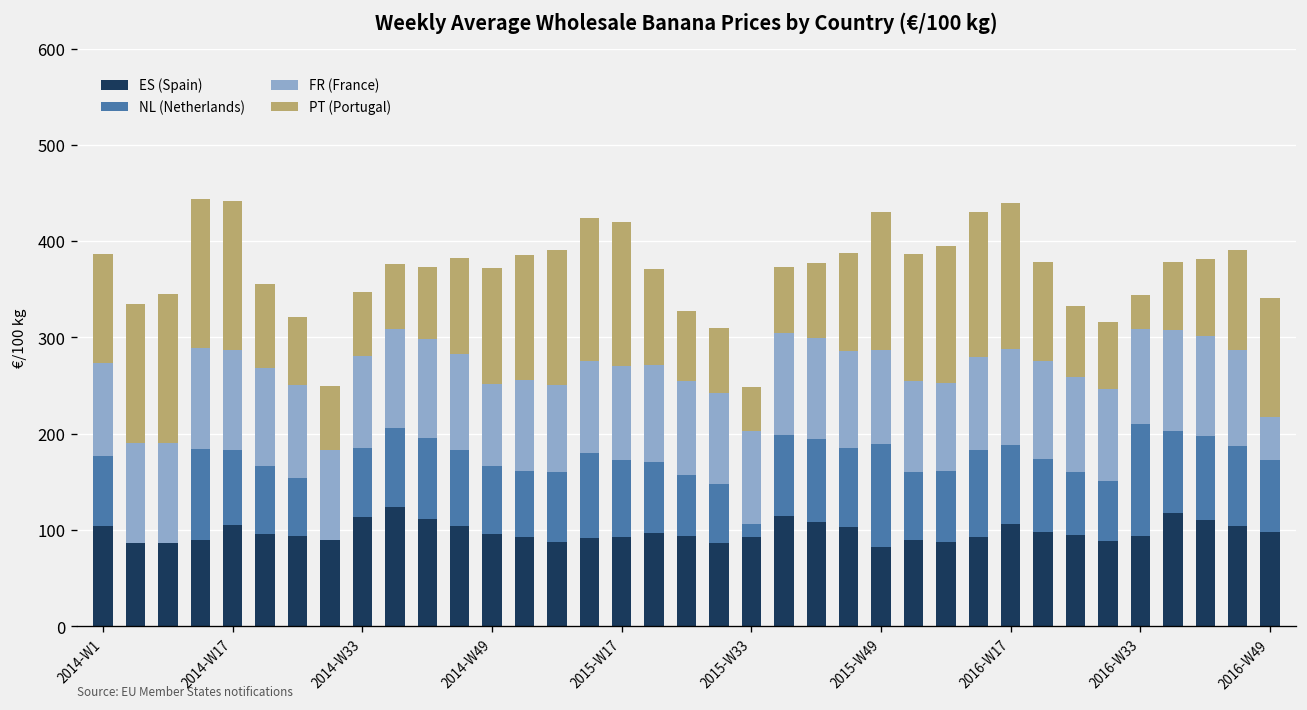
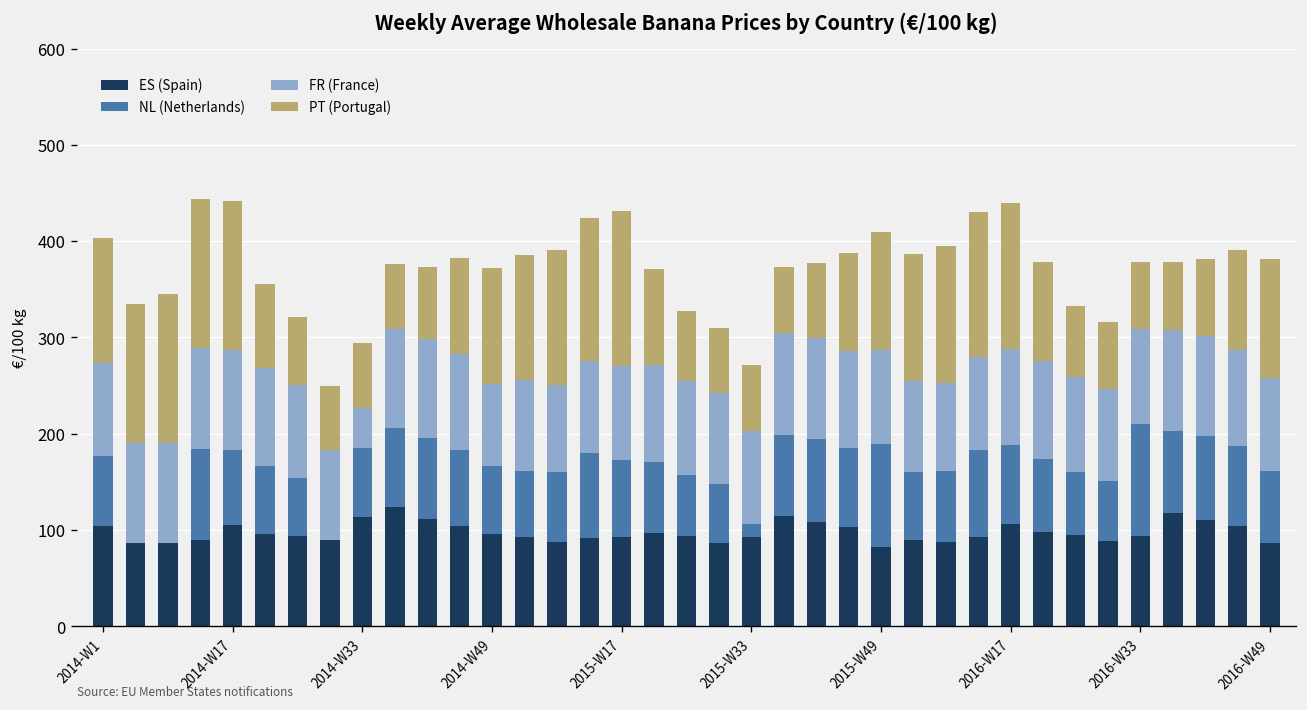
  {
    "ES (Spain)": {
      "2014-W1": 100,
      "2014-W17": 110,
      "2014-W33": 110,
      "2014-W49": 100,
      "2015-W17": 90,
      "2015-W33": 90,
      "2015-W49": 80,
      "2016-W17": 110,
      "2016-W33": 90,
-     "2016-W49": 100
+     "2016-W49": 90
    },
    "NL (Netherlands)": {
      "2014-W1": 70,
      "2014-W17": 80,
      "2014-W33": 70,
      "2014-W49": 70,
      "2015-W17": 80,
      "2015-W33": 10,
      "2015-W49": 110,
      "2016-W17": 80,
      "2016-W33": 120,
      "2016-W49": 80
    },
    "FR (France)": {
      "2014-W1": 100,
      "2014-W17": 100,
-     "2014-W33": 100,
+     "2014-W33": 40,
      "2014-W49": 80,
      "2015-W17": 100,
      "2015-W33": 100,
      "2015-W49": 100,
      "2016-W17": 100,
      "2016-W33": 100,
-     "2016-W49": 40
+     "2016-W49": 100
    },
    "PT (Portugal)": {
-     "2014-W1": 110,
+     "2014-W1": 130,
      "2014-W17": 160,
      "2014-W33": 70,
      "2014-W49": 120,
-     "2015-W17": 150,
-     "2015-W33": 50,
-     "2015-W49": 140,
+     "2015-W17": 160,
+     "2015-W33": 70,
+     "2015-W49": 120,
      "2016-W17": 150,
-     "2016-W33": 40,
+     "2016-W33": 70,
      "2016-W49": 120
    }
  }
